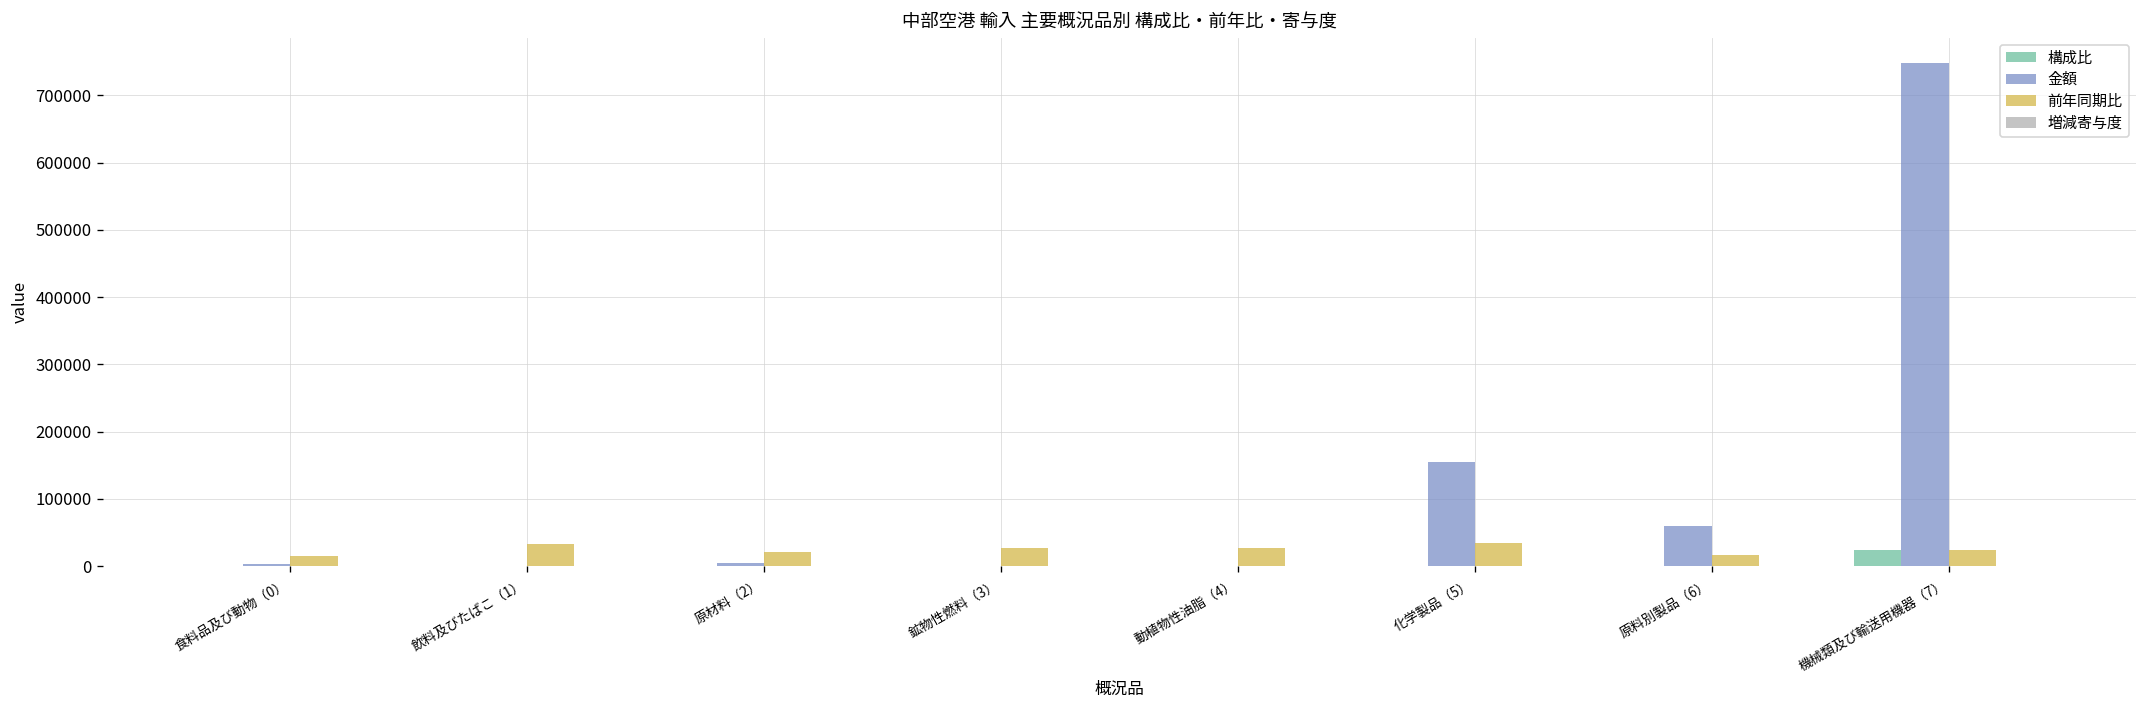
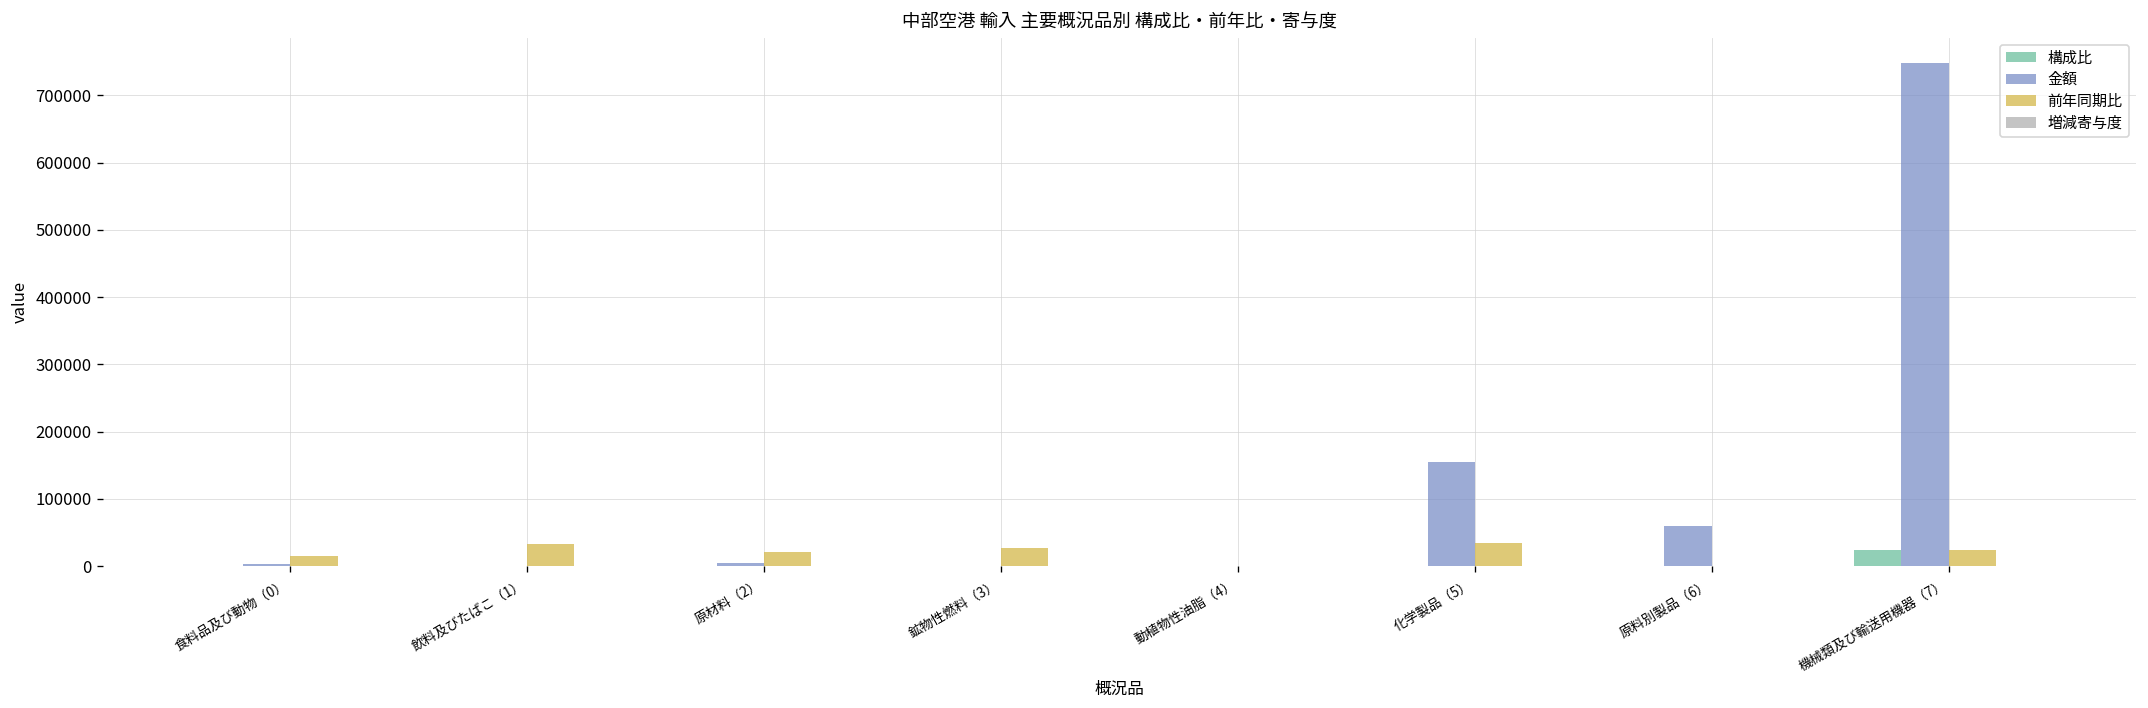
  {
    "構成比": {
      "機械類及び輸送用機器（7）": 20000
    },
    "金額": {
      "化学製品（5）": 160000,
      "原料別製品（6）": 60000,
      "機械類及び輸送用機器（7）": 750000
    },
    "前年同期比": {
      "食料品及び動物（0）": 10000,
      "飲料及びたばこ（1）": 30000,
      "原材料（2）": 20000,
      "鉱物性燃料（3）": 30000,
-     "動植物性油脂（4）": 30000,
+     "動植物性油脂（4）": 0,
      "化学製品（5）": 30000,
-     "原料別製品（6）": 20000,
+     "原料別製品（6）": 0,
      "機械類及び輸送用機器（7）": 20000
    }
  }
